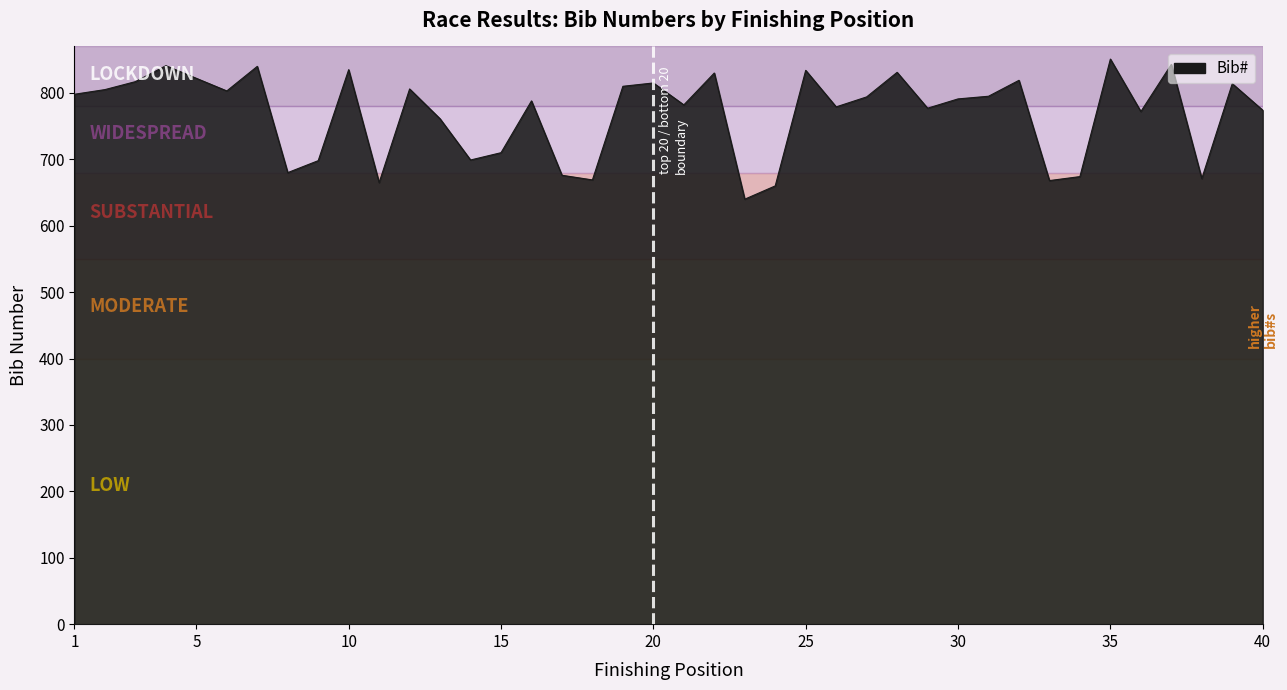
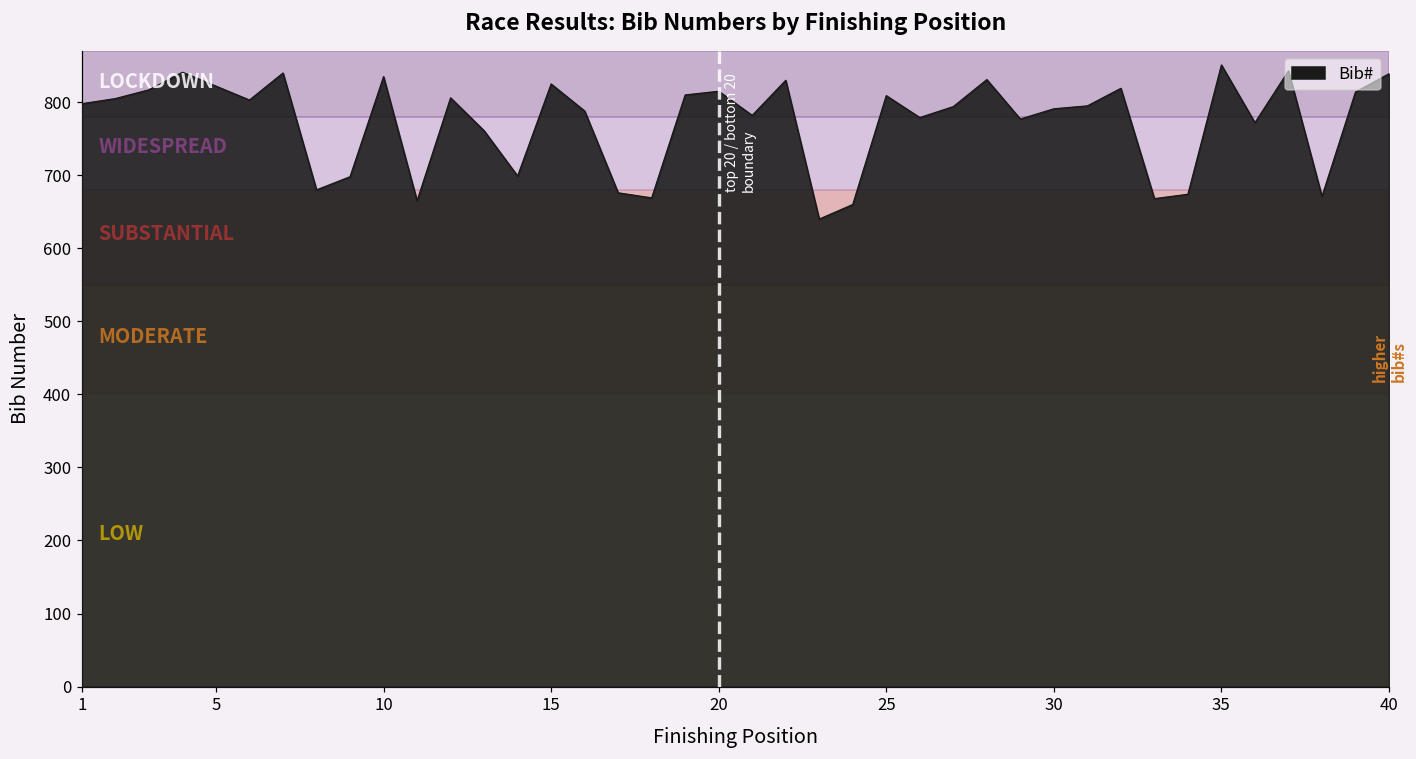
  {
    "1": 800,
    "5": 820,
    "10": 840,
-   "15": 710,
+   "15": 830,
    "20": 820,
-   "25": 830,
+   "25": 810,
    "30": 790,
    "35": 850,
-   "40": 770
+   "40": 840
  }
